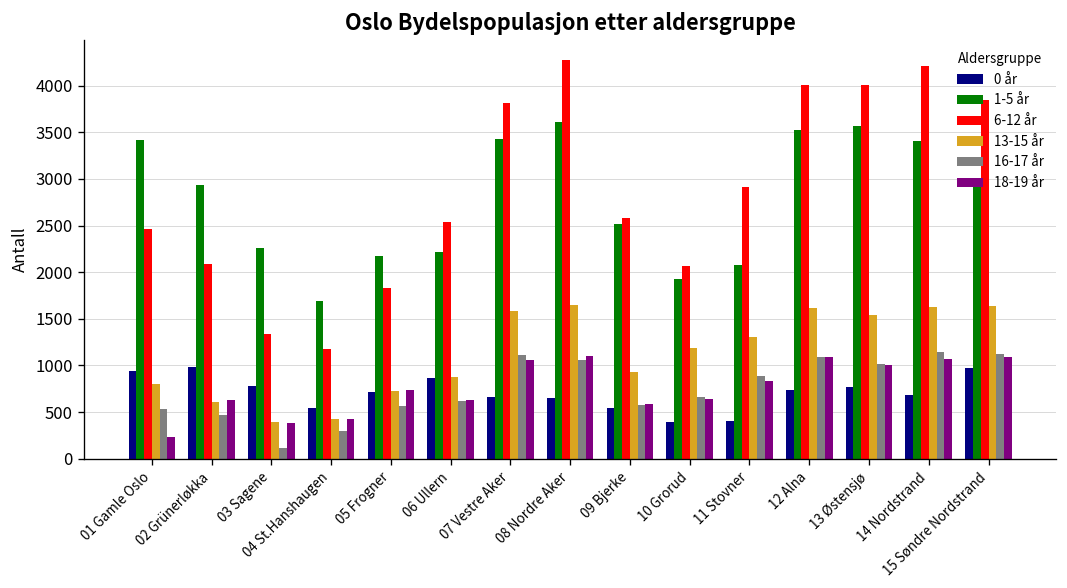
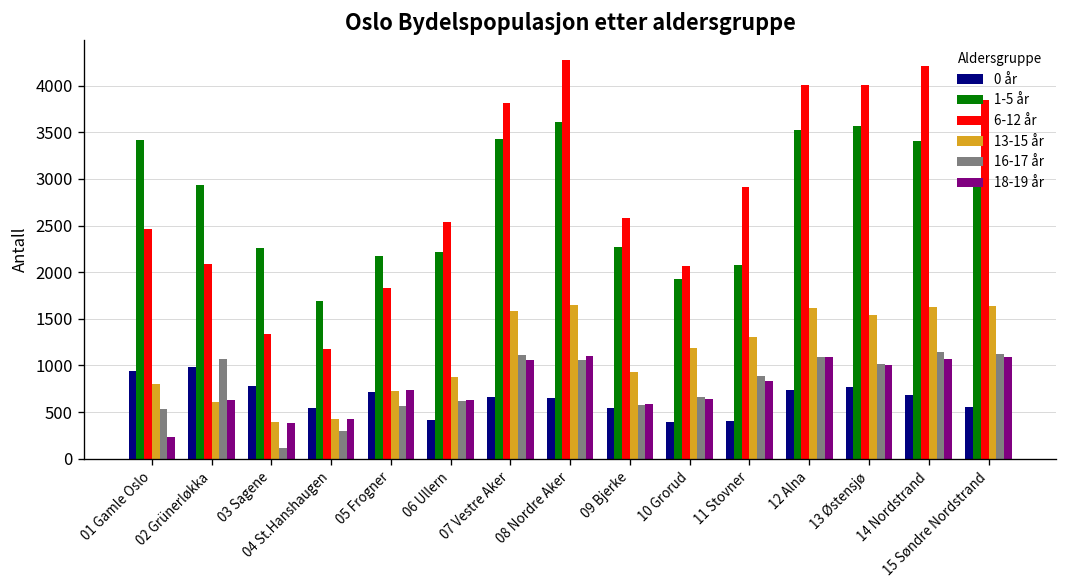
  {
    "0 år": {
      "01 Gamle Oslo": 900,
      "02 Grünerløkka": 1000,
      "03 Sagene": 800,
      "04 St.Hanshaugen": 500,
      "05 Frogner": 700,
-     "06 Ullern": 900,
+     "06 Ullern": 400,
      "07 Vestre Aker": 700,
      "08 Nordre Aker": 700,
      "09 Bjerke": 500,
      "10 Grorud": 400,
      "11 Stovner": 400,
      "12 Alna": 700,
      "13 Østensjø": 800,
      "14 Nordstrand": 700,
-     "15 Søndre Nordstrand": 1000
+     "15 Søndre Nordstrand": 600
    },
    "1-5 år": {
      "01 Gamle Oslo": 3400,
      "02 Grünerløkka": 2900,
      "03 Sagene": 2300,
      "04 St.Hanshaugen": 1700,
      "05 Frogner": 2200,
      "06 Ullern": 2200,
      "07 Vestre Aker": 3400,
      "08 Nordre Aker": 3600,
-     "09 Bjerke": 2500,
+     "09 Bjerke": 2300,
      "10 Grorud": 1900,
      "11 Stovner": 2100,
      "12 Alna": 3500,
      "13 Østensjø": 3600,
      "14 Nordstrand": 3400,
      "15 Søndre Nordstrand": 2900
    },
    "6-12 år": {
      "01 Gamle Oslo": 2500,
      "02 Grünerløkka": 2100,
      "03 Sagene": 1300,
      "04 St.Hanshaugen": 1200,
      "05 Frogner": 1800,
      "06 Ullern": 2500,
      "07 Vestre Aker": 3800,
      "08 Nordre Aker": 4300,
      "09 Bjerke": 2600,
      "10 Grorud": 2100,
      "11 Stovner": 2900,
      "12 Alna": 4000,
      "13 Østensjø": 4000,
      "14 Nordstrand": 4200,
      "15 Søndre Nordstrand": 3800
    },
    "13-15 år": {
      "01 Gamle Oslo": 800,
      "02 Grünerløkka": 600,
      "03 Sagene": 400,
      "04 St.Hanshaugen": 400,
      "05 Frogner": 700,
      "06 Ullern": 900,
      "07 Vestre Aker": 1600,
      "08 Nordre Aker": 1700,
      "09 Bjerke": 900,
      "10 Grorud": 1200,
      "11 Stovner": 1300,
      "12 Alna": 1600,
      "13 Østensjø": 1500,
      "14 Nordstrand": 1600,
      "15 Søndre Nordstrand": 1600
    },
    "16-17 år": {
      "01 Gamle Oslo": 500,
-     "02 Grünerløkka": 500,
+     "02 Grünerløkka": 1100,
      "03 Sagene": 100,
      "04 St.Hanshaugen": 300,
      "05 Frogner": 600,
      "06 Ullern": 600,
      "07 Vestre Aker": 1100,
      "08 Nordre Aker": 1100,
      "09 Bjerke": 600,
      "10 Grorud": 700,
      "11 Stovner": 900,
      "12 Alna": 1100,
      "13 Østensjø": 1000,
      "14 Nordstrand": 1100,
      "15 Søndre Nordstrand": 1100
    },
    "18-19 år": {
      "01 Gamle Oslo": 200,
      "02 Grünerløkka": 600,
      "03 Sagene": 400,
      "04 St.Hanshaugen": 400,
      "05 Frogner": 700,
      "06 Ullern": 600,
      "07 Vestre Aker": 1100,
      "08 Nordre Aker": 1100,
      "09 Bjerke": 600,
      "10 Grorud": 600,
      "11 Stovner": 800,
      "12 Alna": 1100,
      "13 Østensjø": 1000,
      "14 Nordstrand": 1100,
      "15 Søndre Nordstrand": 1100
    }
  }
